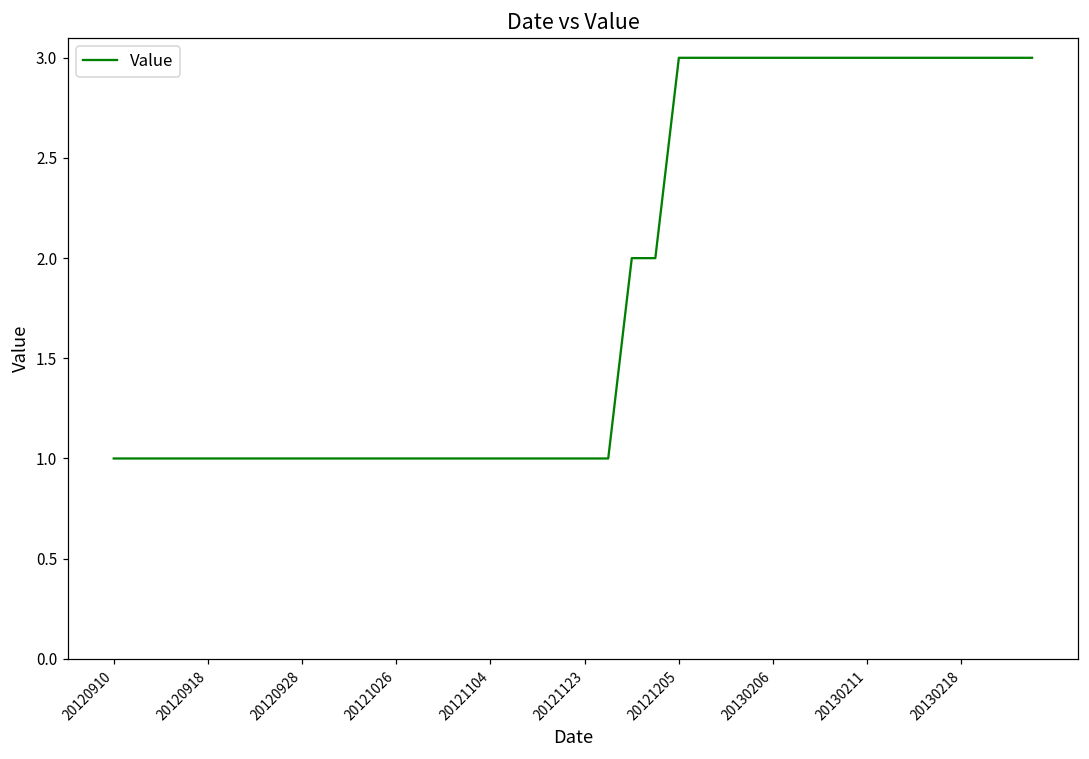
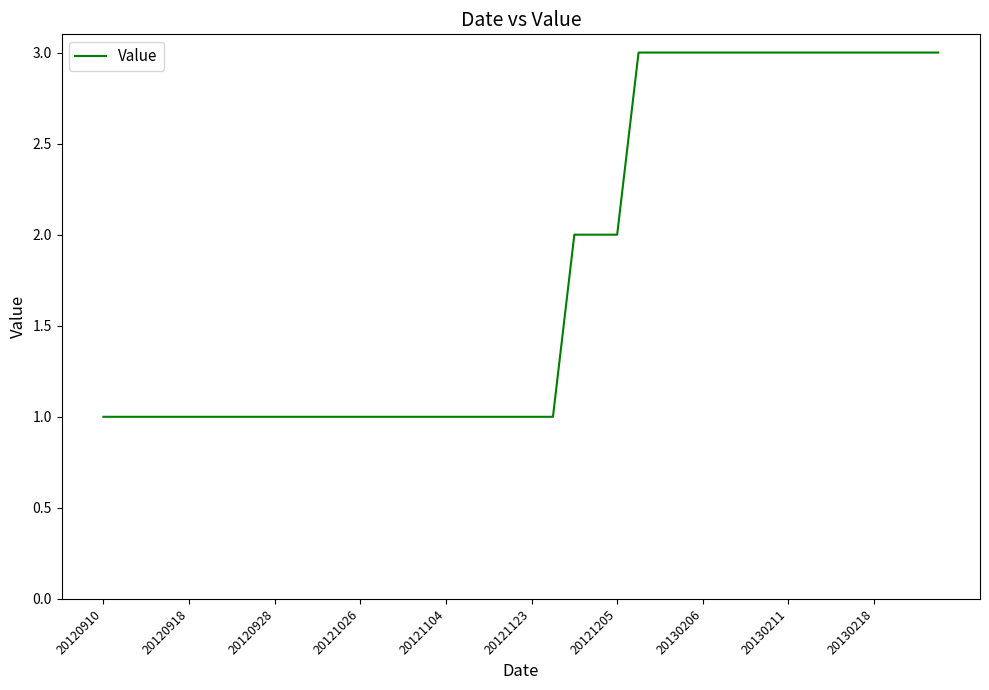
  {
    "20120910": 1,
    "20120918": 1,
    "20120928": 1,
    "20121026": 1,
    "20121104": 1,
    "20121123": 1,
-   "20121205": 3,
+   "20121205": 2,
    "20130206": 3,
    "20130211": 3,
    "20130218": 3
  }
